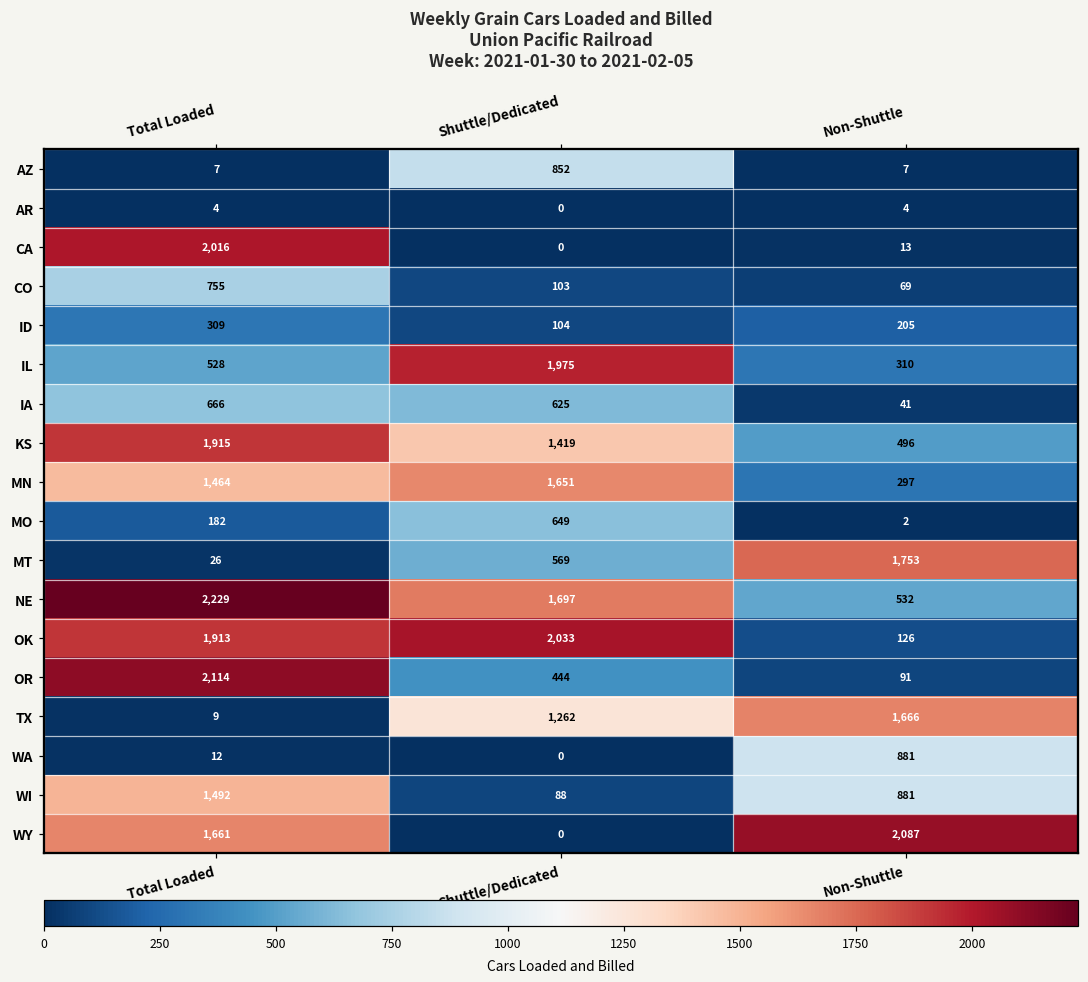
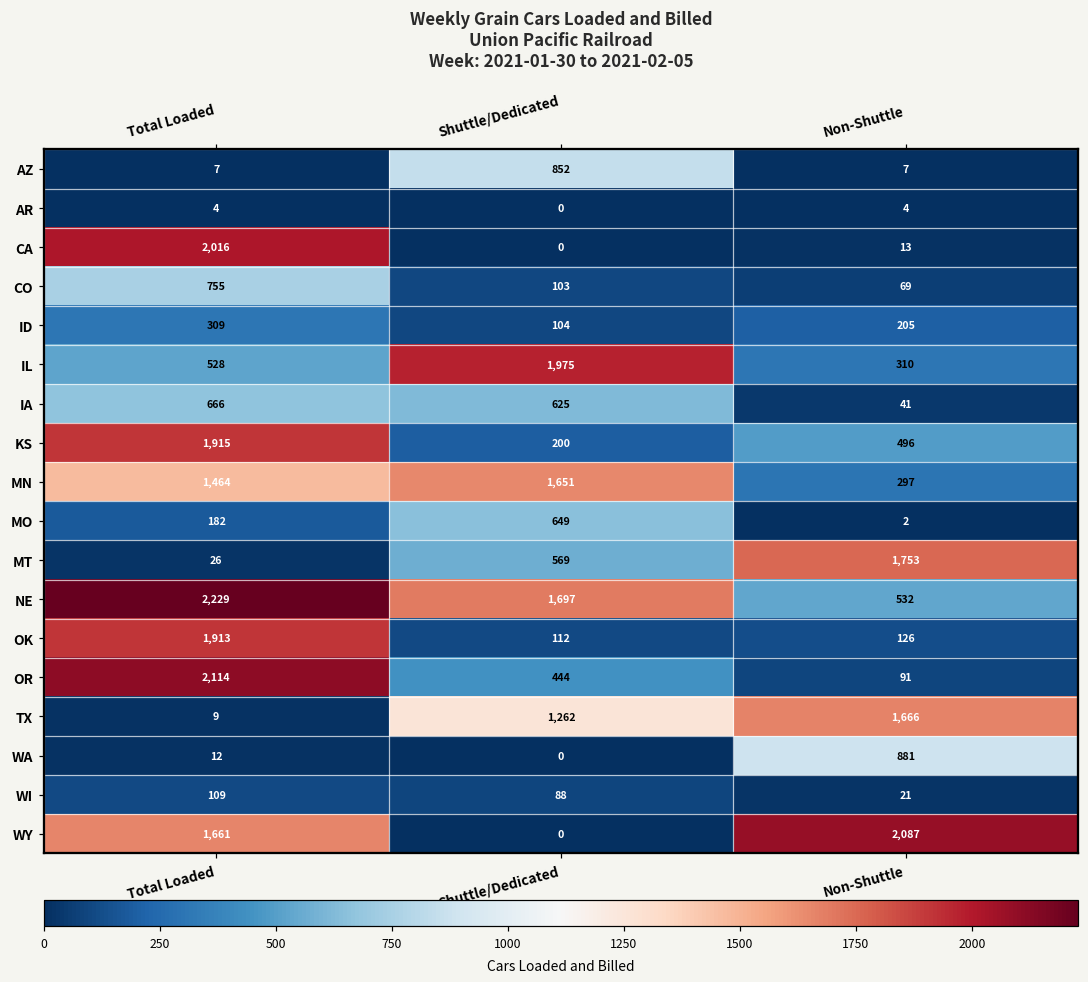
  {
    "AZ": {
      "Total Loaded": "7",
      "Shuttle/Dedicated": "852",
      "Non-Shuttle": "7"
    },
    "AR": {
      "Total Loaded": "4",
      "Shuttle/Dedicated": "0",
      "Non-Shuttle": "4"
    },
    "CA": {
      "Total Loaded": "2,016",
      "Shuttle/Dedicated": "0",
      "Non-Shuttle": "13"
    },
    "CO": {
      "Total Loaded": "755",
      "Shuttle/Dedicated": "103",
      "Non-Shuttle": "69"
    },
    "ID": {
      "Total Loaded": "309",
      "Shuttle/Dedicated": "104",
      "Non-Shuttle": "205"
    },
    "IL": {
      "Total Loaded": "528",
      "Shuttle/Dedicated": "1,975",
      "Non-Shuttle": "310"
    },
    "IA": {
      "Total Loaded": "666",
      "Shuttle/Dedicated": "625",
      "Non-Shuttle": "41"
    },
    "KS": {
      "Total Loaded": "1,915",
-     "Shuttle/Dedicated": "1,419",
+     "Shuttle/Dedicated": "200",
      "Non-Shuttle": "496"
    },
    "MN": {
      "Total Loaded": "1,464",
      "Shuttle/Dedicated": "1,651",
      "Non-Shuttle": "297"
    },
    "MO": {
      "Total Loaded": "182",
      "Shuttle/Dedicated": "649",
      "Non-Shuttle": "2"
    },
    "MT": {
      "Total Loaded": "26",
      "Shuttle/Dedicated": "569",
      "Non-Shuttle": "1,753"
    },
    "NE": {
      "Total Loaded": "2,229",
      "Shuttle/Dedicated": "1,697",
      "Non-Shuttle": "532"
    },
    "OK": {
      "Total Loaded": "1,913",
-     "Shuttle/Dedicated": "2,033",
+     "Shuttle/Dedicated": "112",
      "Non-Shuttle": "126"
    },
    "OR": {
      "Total Loaded": "2,114",
      "Shuttle/Dedicated": "444",
      "Non-Shuttle": "91"
    },
    "TX": {
      "Total Loaded": "9",
      "Shuttle/Dedicated": "1,262",
      "Non-Shuttle": "1,666"
    },
    "WA": {
      "Total Loaded": "12",
      "Shuttle/Dedicated": "0",
      "Non-Shuttle": "881"
    },
    "WI": {
-     "Total Loaded": "1,492",
+     "Total Loaded": "109",
      "Shuttle/Dedicated": "88",
-     "Non-Shuttle": "881"
+     "Non-Shuttle": "21"
    },
    "WY": {
      "Total Loaded": "1,661",
      "Shuttle/Dedicated": "0",
      "Non-Shuttle": "2,087"
    }
  }
